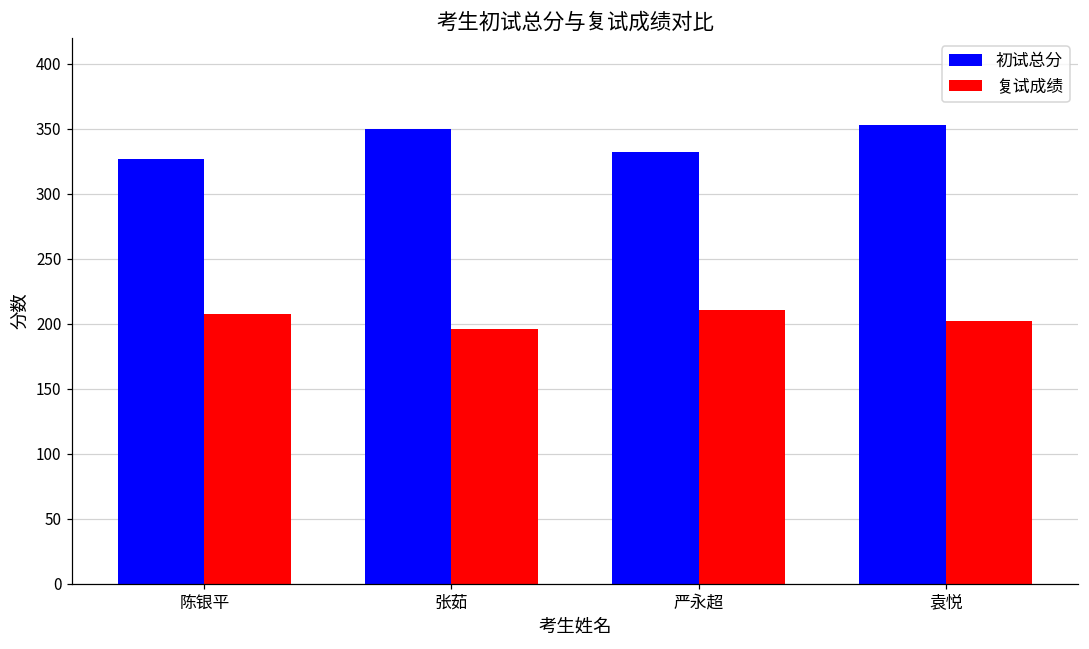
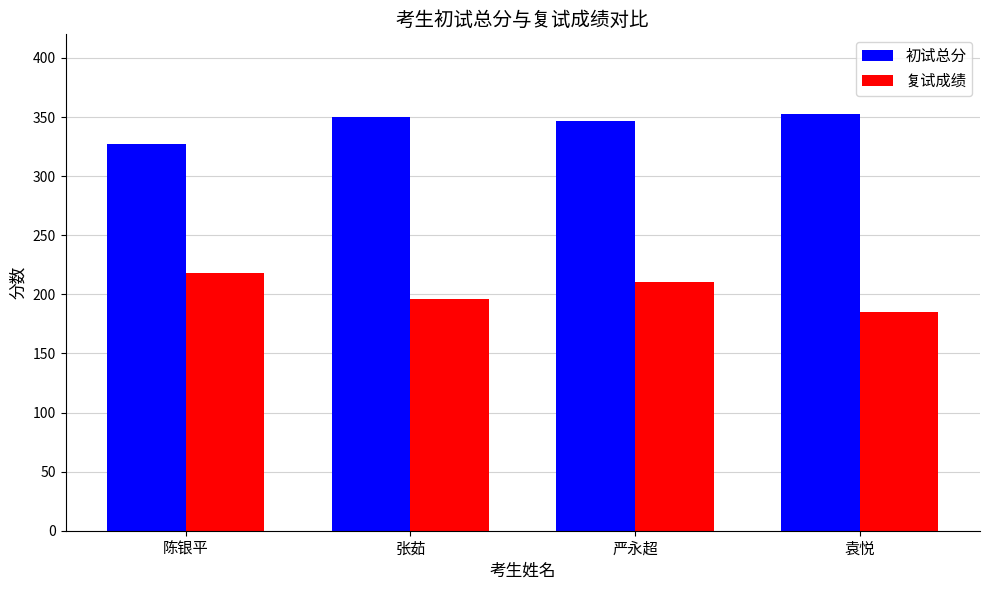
  {
    "初试总分": {
      "陈银平": 327,
      "张茹": 350,
-     "严永超": 332,
+     "严永超": 347,
      "袁悦": 353
    },
    "复试成绩": {
-     "陈银平": 207,
+     "陈银平": 218,
      "张茹": 196,
      "严永超": 211,
-     "袁悦": 202
+     "袁悦": 185
    }
  }
